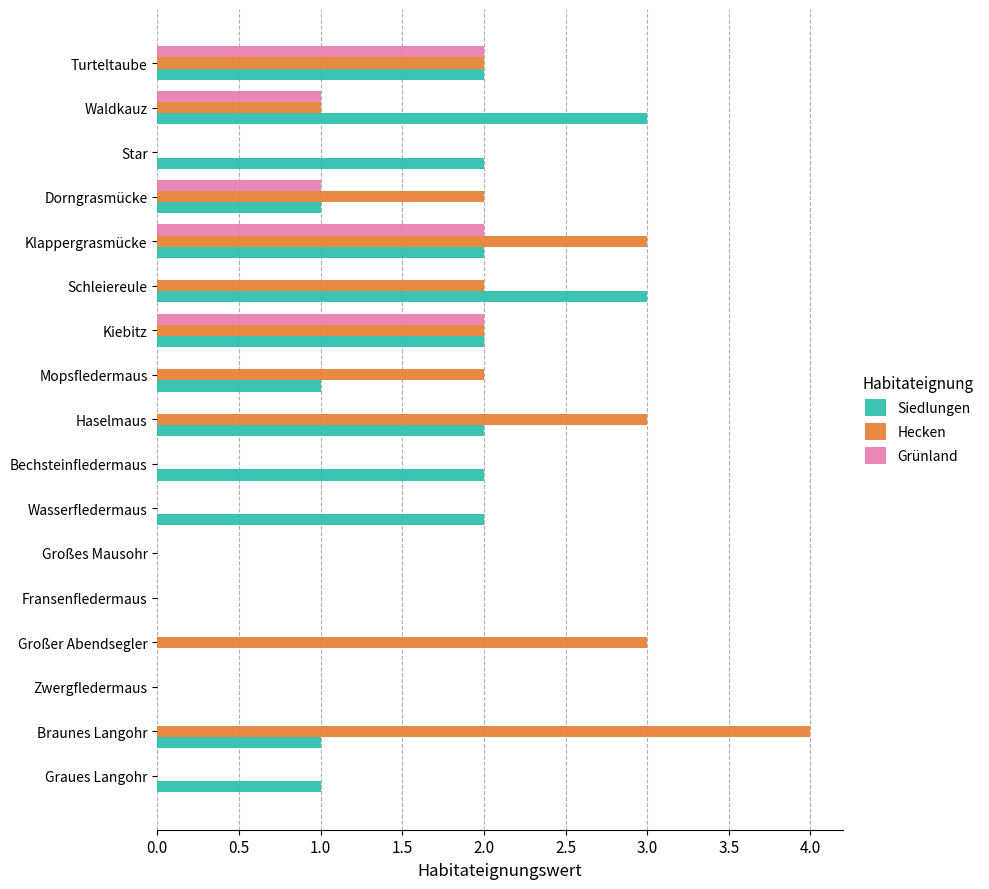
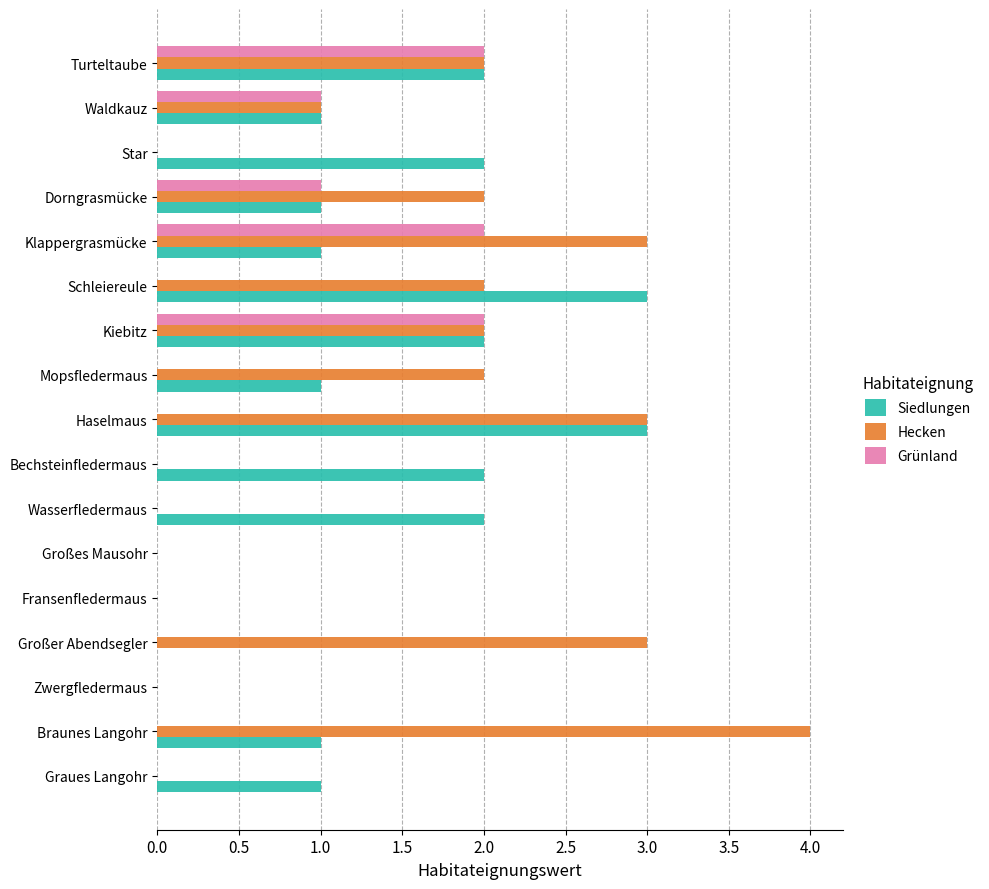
  {
    "Siedlungen": {
      "Turteltaube": 2,
-     "Waldkauz": 3,
+     "Waldkauz": 1,
      "Star": 2,
      "Dorngrasmücke": 1,
-     "Klappergrasmücke": 2,
+     "Klappergrasmücke": 1,
      "Schleiereule": 3,
      "Kiebitz": 2,
      "Mopsfledermaus": 1,
-     "Haselmaus": 2,
+     "Haselmaus": 3,
      "Bechsteinfledermaus": 2,
      "Wasserfledermaus": 2,
      "Großes Mausohr": 0,
      "Fransenfledermaus": 0,
      "Großer Abendsegler": 0,
      "Zwergfledermaus": 0,
      "Braunes Langohr": 1,
      "Graues Langohr": 1
    },
    "Hecken": {
      "Turteltaube": 2,
      "Waldkauz": 1,
      "Star": 0,
      "Dorngrasmücke": 2,
      "Klappergrasmücke": 3,
      "Schleiereule": 2,
      "Kiebitz": 2,
      "Mopsfledermaus": 2,
      "Haselmaus": 3,
      "Bechsteinfledermaus": 0,
      "Wasserfledermaus": 0,
      "Großes Mausohr": 0,
      "Fransenfledermaus": 0,
      "Großer Abendsegler": 3,
      "Zwergfledermaus": 0,
      "Braunes Langohr": 4,
      "Graues Langohr": 0
    },
    "Grünland": {
      "Turteltaube": 2,
      "Waldkauz": 1,
      "Star": 0,
      "Dorngrasmücke": 1,
      "Klappergrasmücke": 2,
      "Schleiereule": 0,
      "Kiebitz": 2,
      "Mopsfledermaus": 0,
      "Haselmaus": 0,
      "Bechsteinfledermaus": 0,
      "Wasserfledermaus": 0,
      "Großes Mausohr": 0,
      "Fransenfledermaus": 0,
      "Großer Abendsegler": 0,
      "Zwergfledermaus": 0,
      "Braunes Langohr": 0,
      "Graues Langohr": 0
    }
  }
